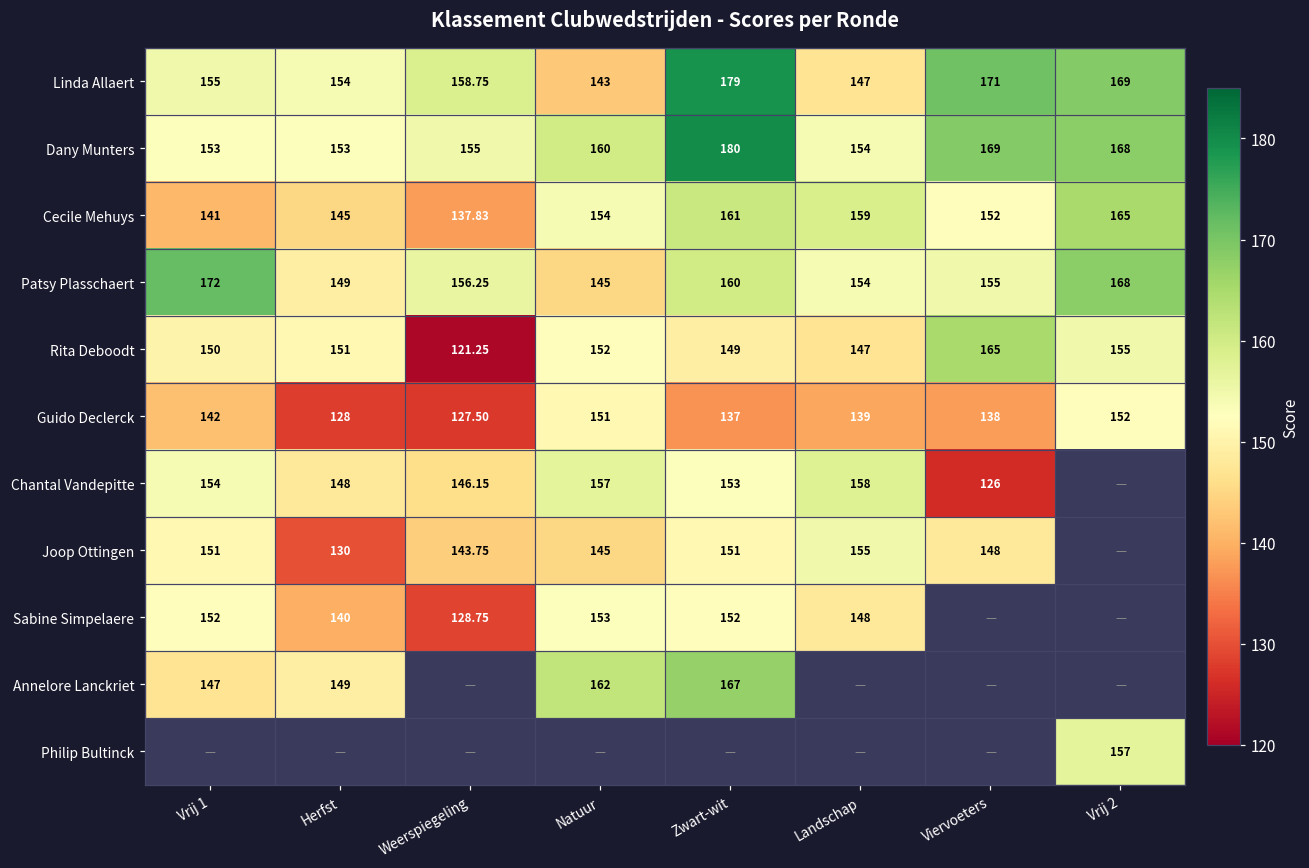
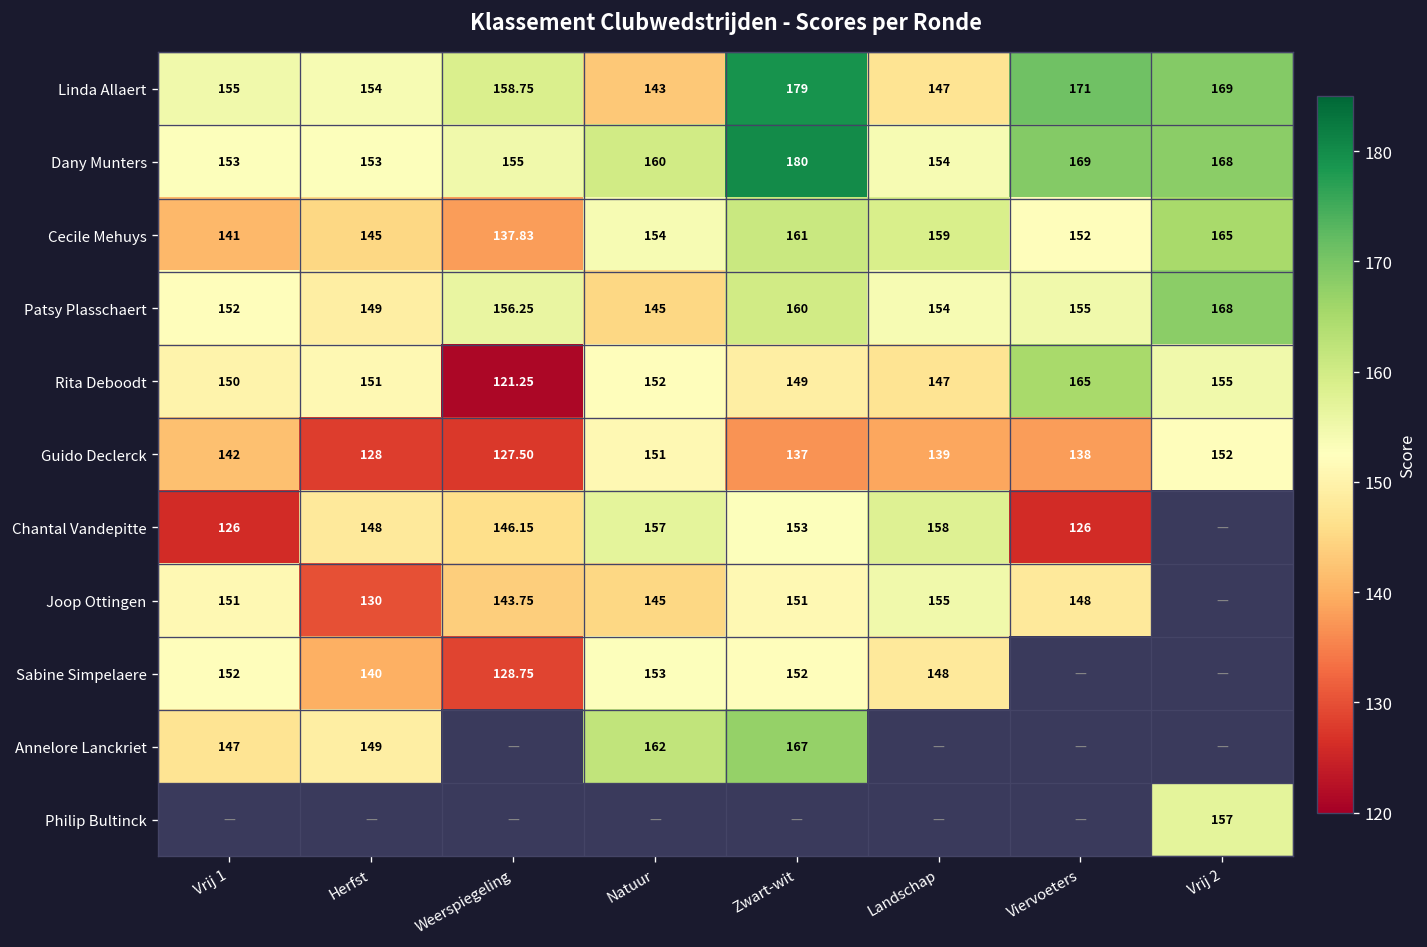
  {
    "Linda Allaert": {
      "Vrij 1": 155,
      "Herfst": 154,
      "Weerspiegeling": 158.75,
      "Natuur": 143,
      "Zwart-wit": 179,
      "Landschap": 147,
      "Viervoeters": 171,
      "Vrij 2": 169
    },
    "Dany Munters": {
      "Vrij 1": 153,
      "Herfst": 153,
      "Weerspiegeling": 155,
      "Natuur": 160,
      "Zwart-wit": 180,
      "Landschap": 154,
      "Viervoeters": 169,
      "Vrij 2": 168
    },
    "Cecile Mehuys": {
      "Vrij 1": 141,
      "Herfst": 145,
      "Weerspiegeling": 137.83,
      "Natuur": 154,
      "Zwart-wit": 161,
      "Landschap": 159,
      "Viervoeters": 152,
      "Vrij 2": 165
    },
    "Patsy Plasschaert": {
-     "Vrij 1": 172,
+     "Vrij 1": 152,
      "Herfst": 149,
      "Weerspiegeling": 156.25,
      "Natuur": 145,
      "Zwart-wit": 160,
      "Landschap": 154,
      "Viervoeters": 155,
      "Vrij 2": 168
    },
    "Rita Deboodt": {
      "Vrij 1": 150,
      "Herfst": 151,
      "Weerspiegeling": 121.25,
      "Natuur": 152,
      "Zwart-wit": 149,
      "Landschap": 147,
      "Viervoeters": 165,
      "Vrij 2": 155
    },
    "Guido Declerck": {
      "Vrij 1": 142,
      "Herfst": 128,
      "Weerspiegeling": 127.50,
      "Natuur": 151,
      "Zwart-wit": 137,
      "Landschap": 139,
      "Viervoeters": 138,
      "Vrij 2": 152
    },
    "Chantal Vandepitte": {
-     "Vrij 1": 154,
+     "Vrij 1": 126,
      "Herfst": 148,
      "Weerspiegeling": 146.15,
      "Natuur": 157,
      "Zwart-wit": 153,
      "Landschap": 158,
      "Viervoeters": 126
    },
    "Joop Ottingen": {
      "Vrij 1": 151,
      "Herfst": 130,
      "Weerspiegeling": 143.75,
      "Natuur": 145,
      "Zwart-wit": 151,
      "Landschap": 155,
      "Viervoeters": 148
    },
    "Sabine Simpelaere": {
      "Vrij 1": 152,
      "Herfst": 140,
      "Weerspiegeling": 128.75,
      "Natuur": 153,
      "Zwart-wit": 152,
      "Landschap": 148
    },
    "Annelore Lanckriet": {
      "Vrij 1": 147,
      "Herfst": 149,
      "Natuur": 162,
      "Zwart-wit": 167
    },
    "Philip Bultinck": {
      "Vrij 2": 157
    }
  }
